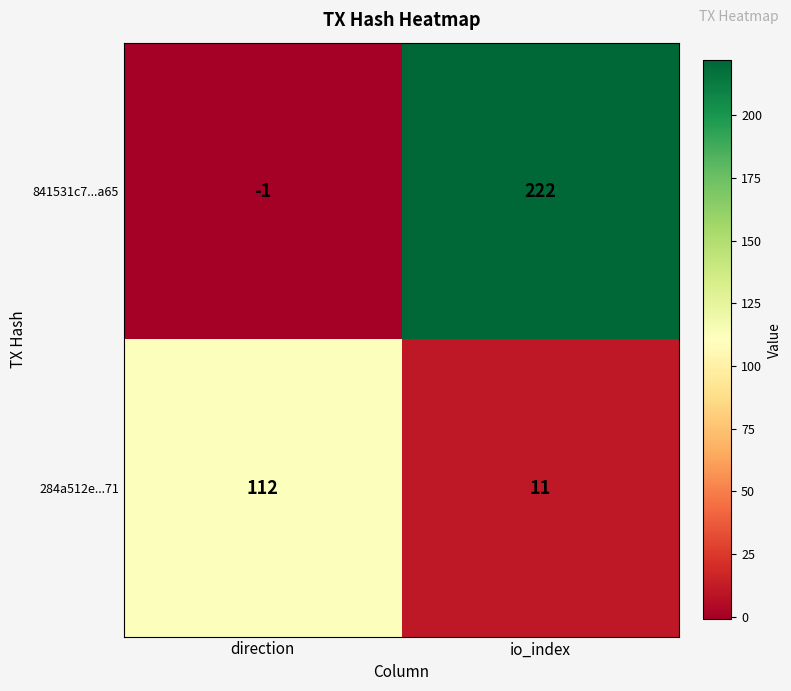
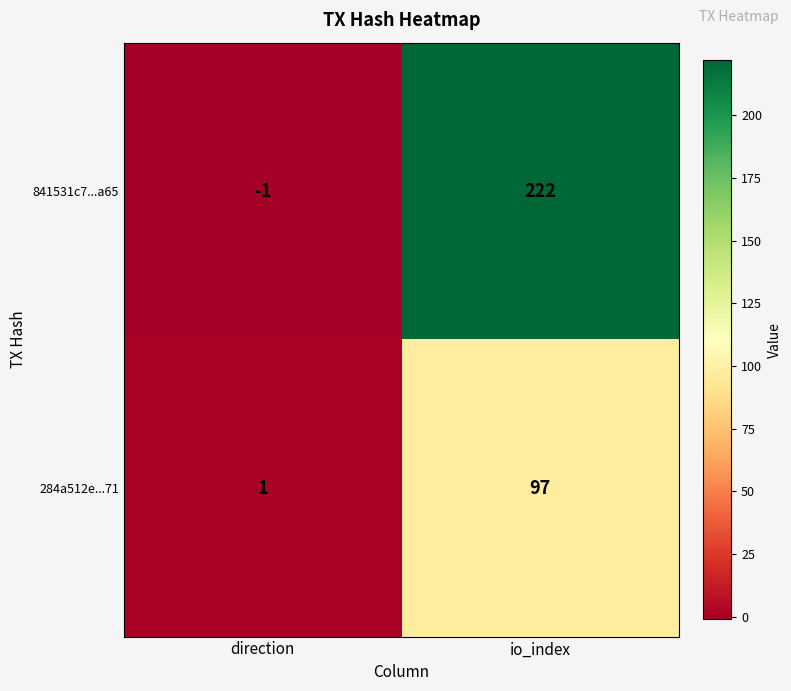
  {
    "841531c7...a65": {
      "direction": -1,
      "io_index": 222
    },
    "284a512e...71": {
-     "direction": 112,
-     "io_index": 11
+     "direction": 1,
+     "io_index": 97
    }
  }
